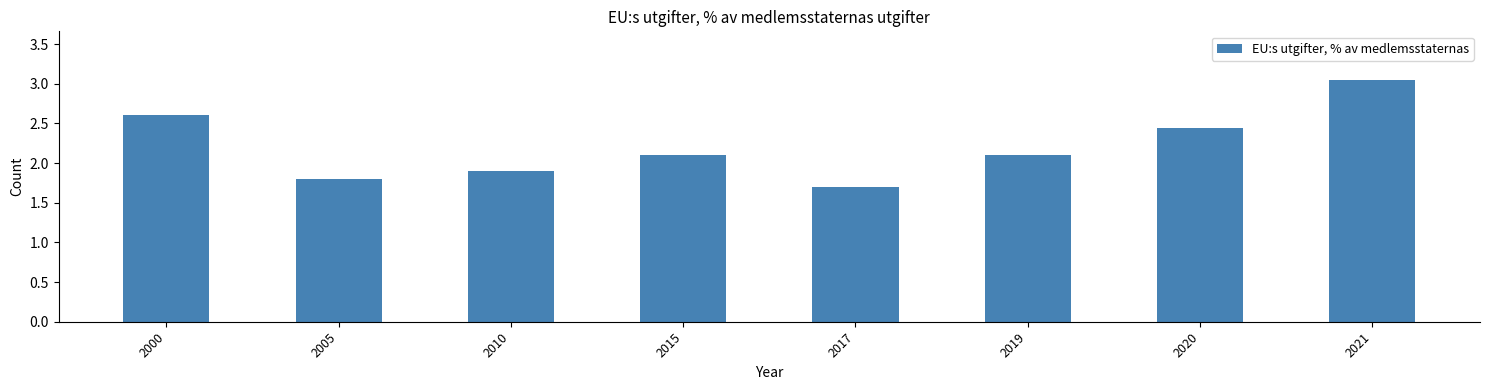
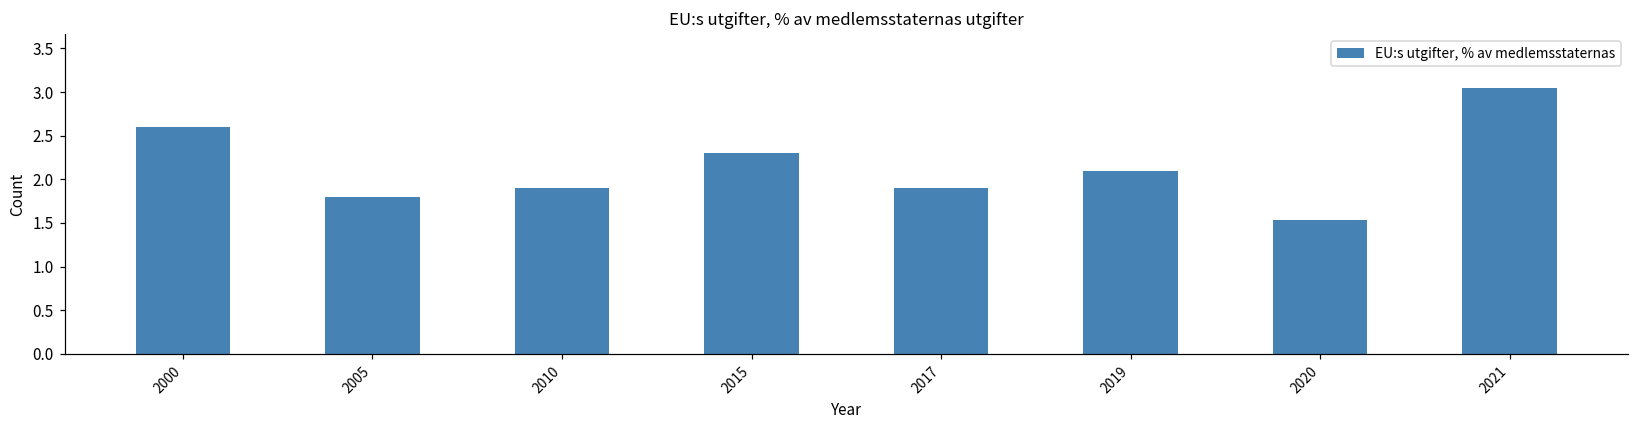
  {
    "2000": 2.6,
    "2005": 1.8,
    "2010": 1.9,
-   "2015": 2.1,
-   "2017": 1.7,
+   "2015": 2.3,
+   "2017": 1.9,
    "2019": 2.1,
-   "2020": 2.4,
+   "2020": 1.5,
    "2021": 3.1
  }
